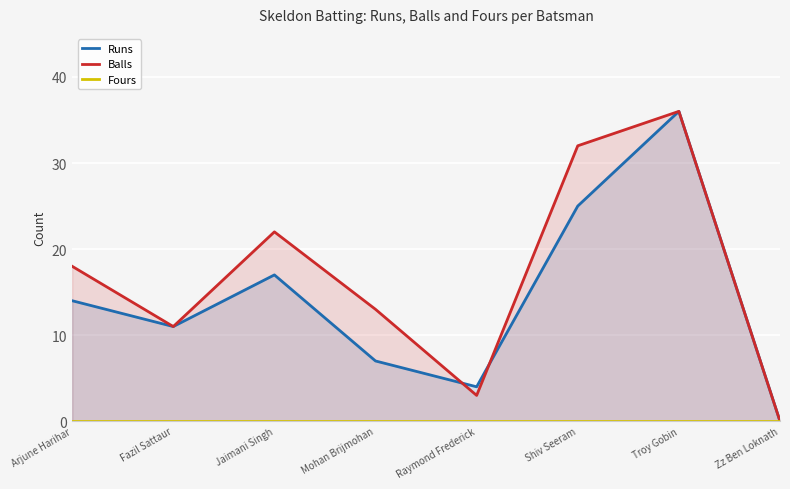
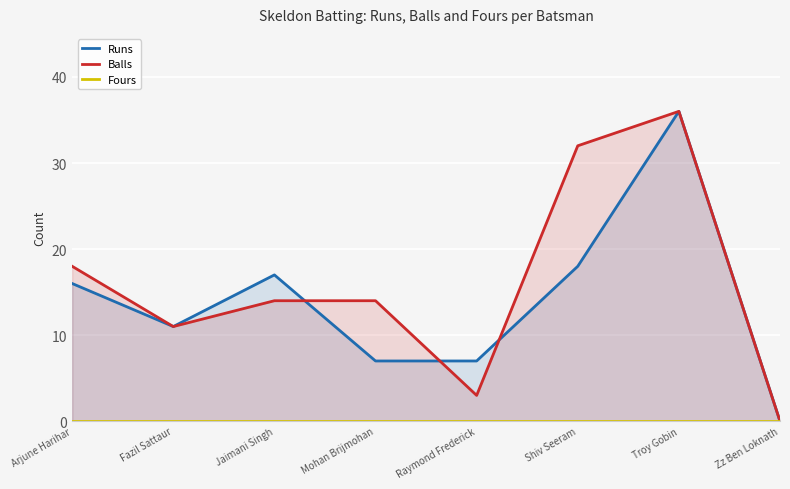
  {
    "Runs": {
-     "Arjune Harihar": 14,
+     "Arjune Harihar": 16,
      "Jaimani Singh": 17,
      "Mohan Brijmohan": 7,
-     "Raymond Frederick": 4,
-     "Shiv Seeram": 25
+     "Raymond Frederick": 7,
+     "Shiv Seeram": 18
    },
    "Balls": {
      "Arjune Harihar": 18,
-     "Jaimani Singh": 22,
-     "Mohan Brijmohan": 13,
+     "Jaimani Singh": 14,
+     "Mohan Brijmohan": 14,
      "Raymond Frederick": 3,
      "Shiv Seeram": 32
    },
    "Fours": {
      "Arjune Harihar": 0,
      "Fazil Sattaur": 0,
      "Jaimani Singh": 0,
      "Mohan Brijmohan": 0,
      "Raymond Frederick": 0,
      "Shiv Seeram": 0,
      "Troy Gobin": 0
    }
  }
